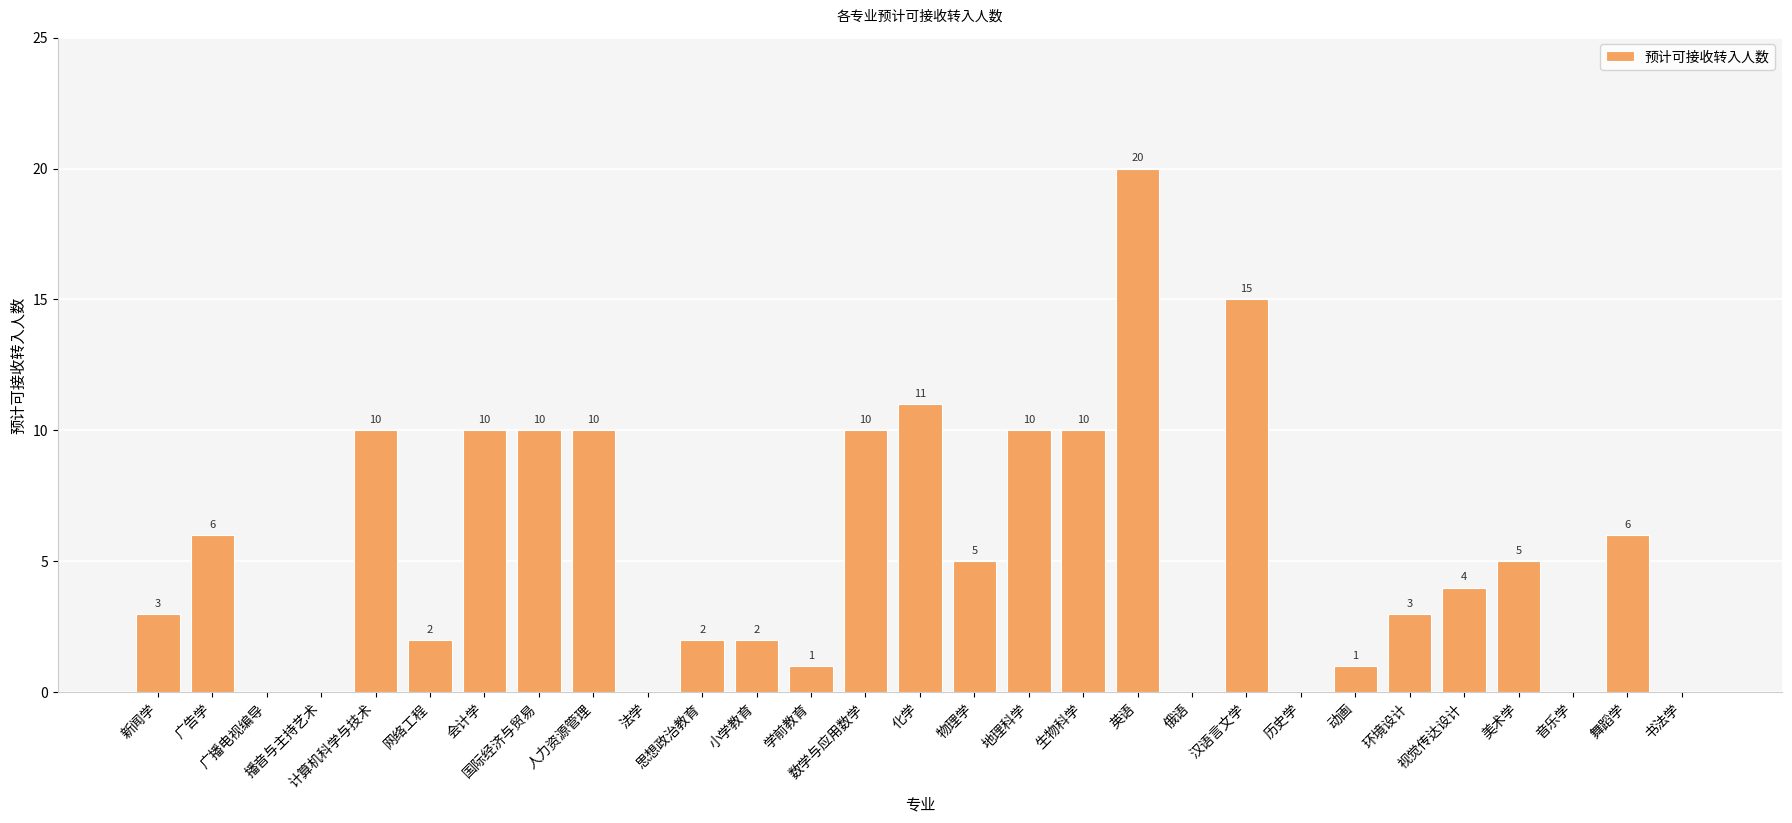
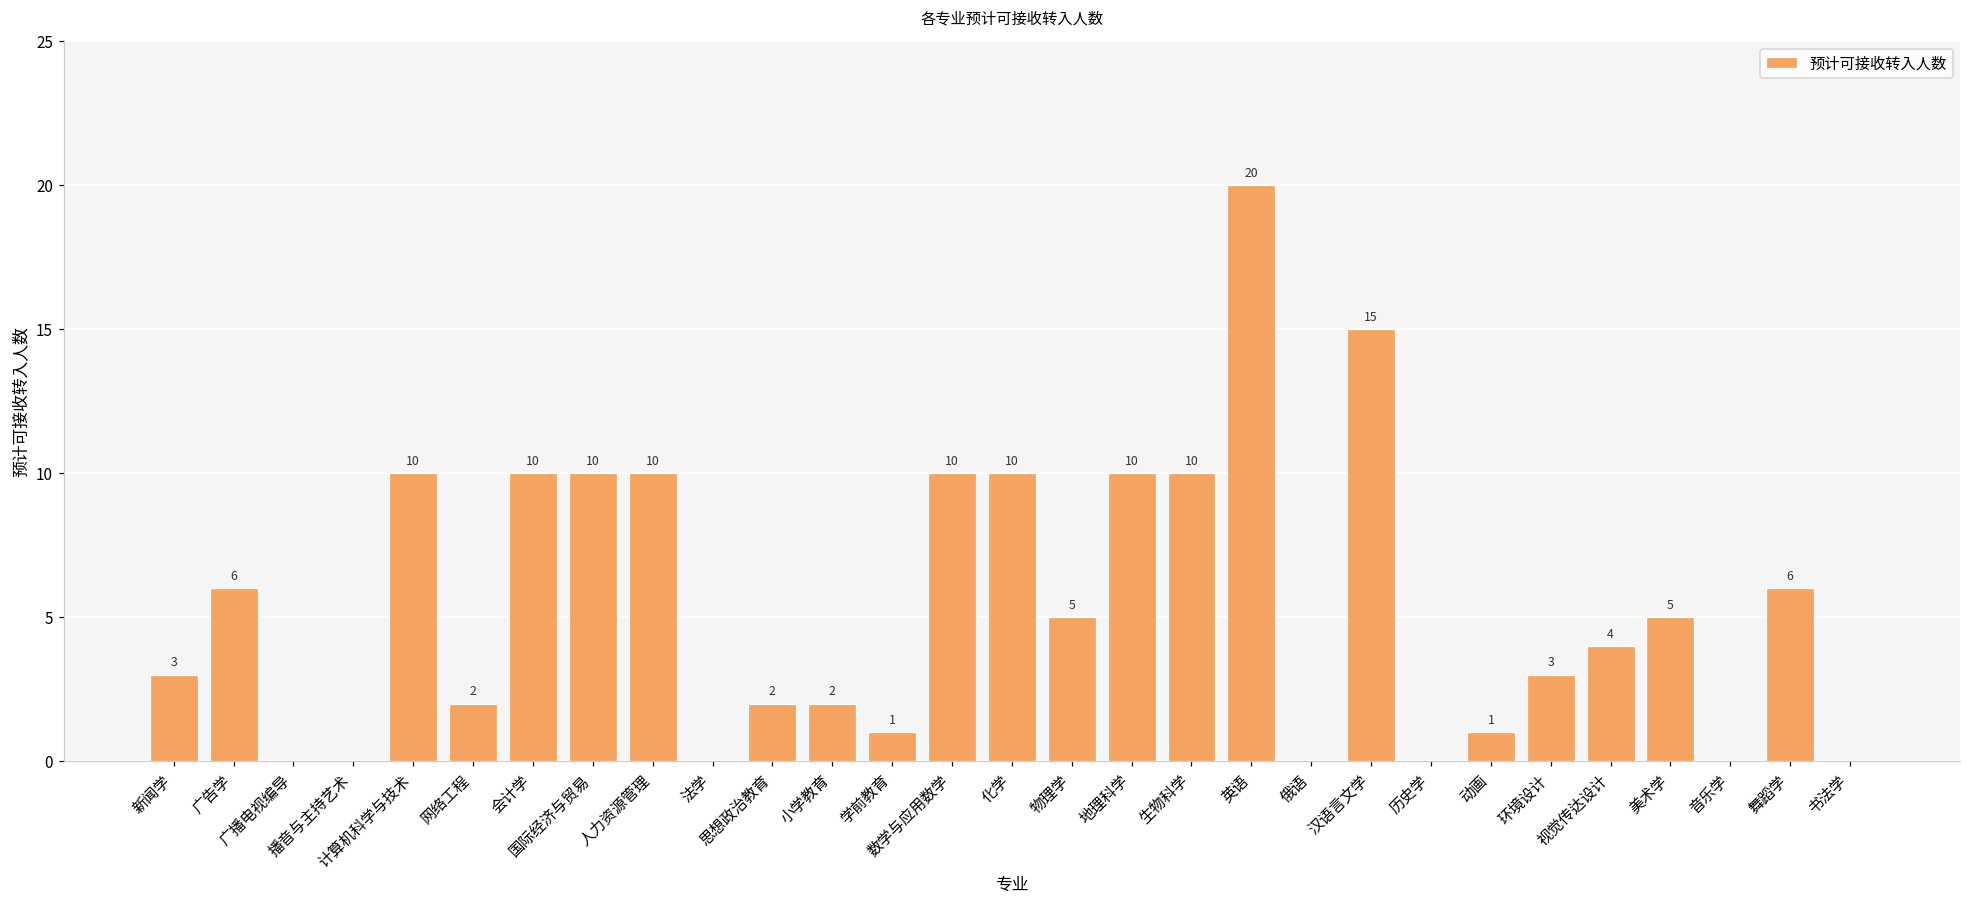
  {
    "新闻学": 3,
    "广告学": 6,
    "计算机科学与技术": 10,
    "网络工程": 2,
    "会计学": 10,
    "国际经济与贸易": 10,
    "人力资源管理": 10,
    "思想政治教育": 2,
    "小学教育": 2,
    "学前教育": 1,
    "数学与应用数学": 10,
-   "化学": 11,
+   "化学": 10,
    "物理学": 5,
    "地理科学": 10,
    "生物科学": 10,
    "英语": 20,
    "汉语言文学": 15,
    "动画": 1,
    "环境设计": 3,
    "视觉传达设计": 4,
    "美术学": 5,
    "舞蹈学": 6
  }
